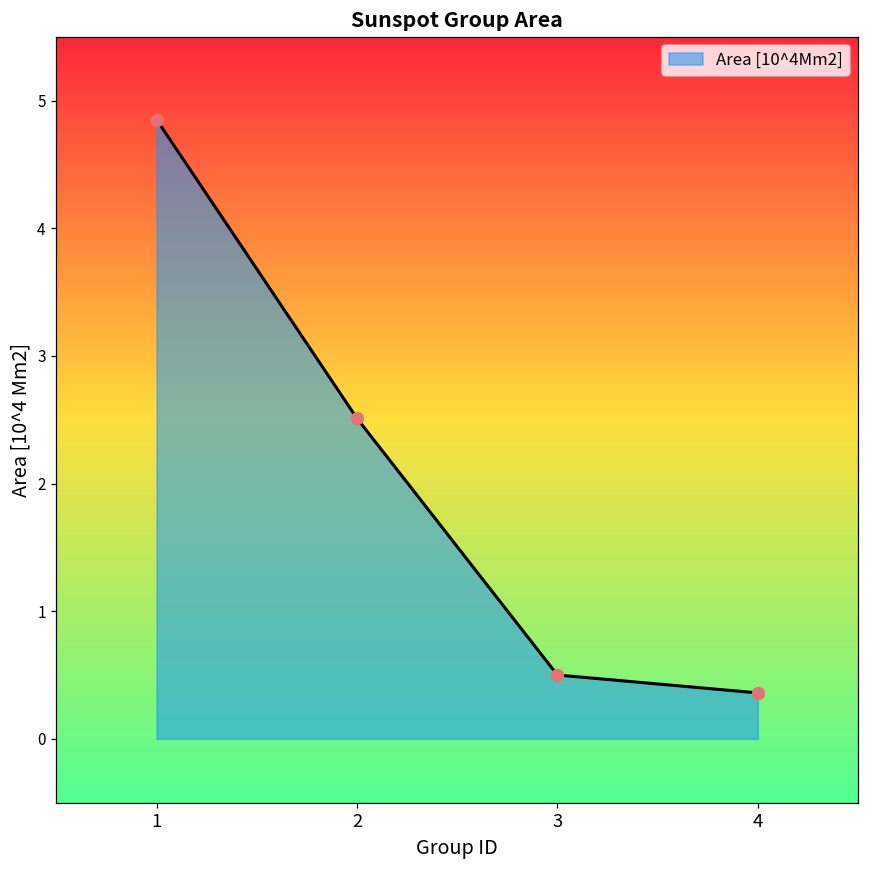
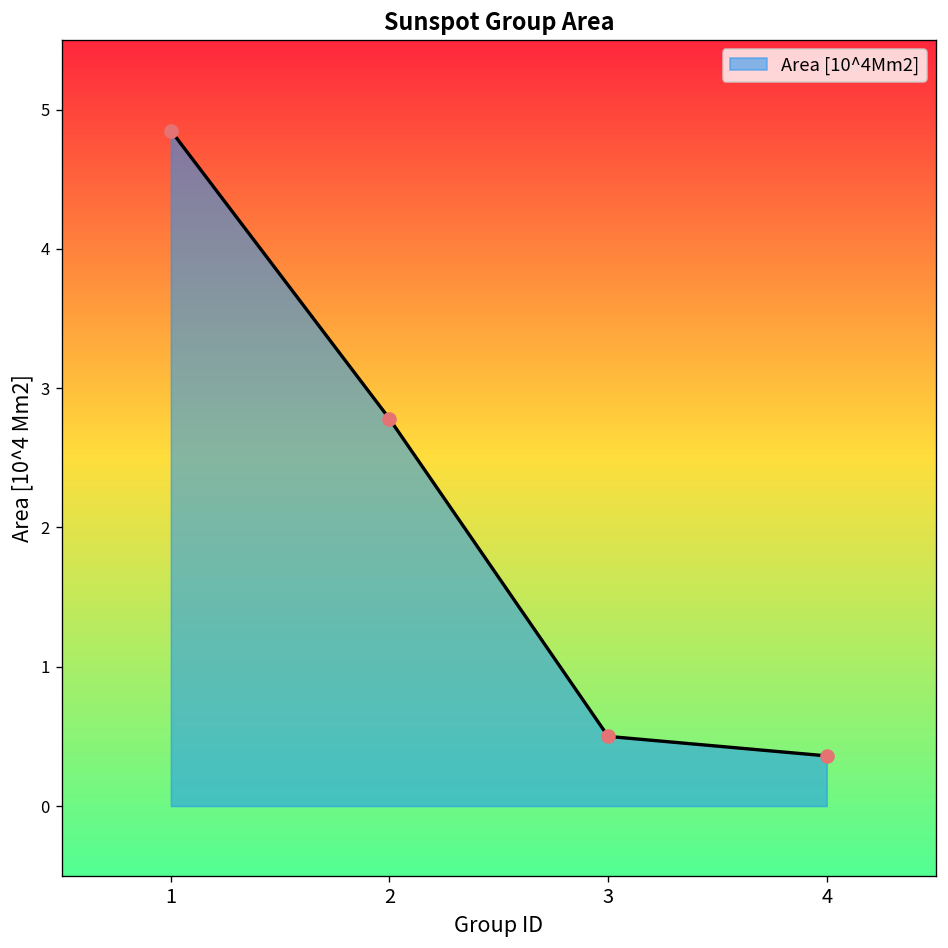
  {
    "1": 4.85,
-   "2": 2.51,
+   "2": 2.78,
    "3": 0.50,
    "4": 0.36
  }
